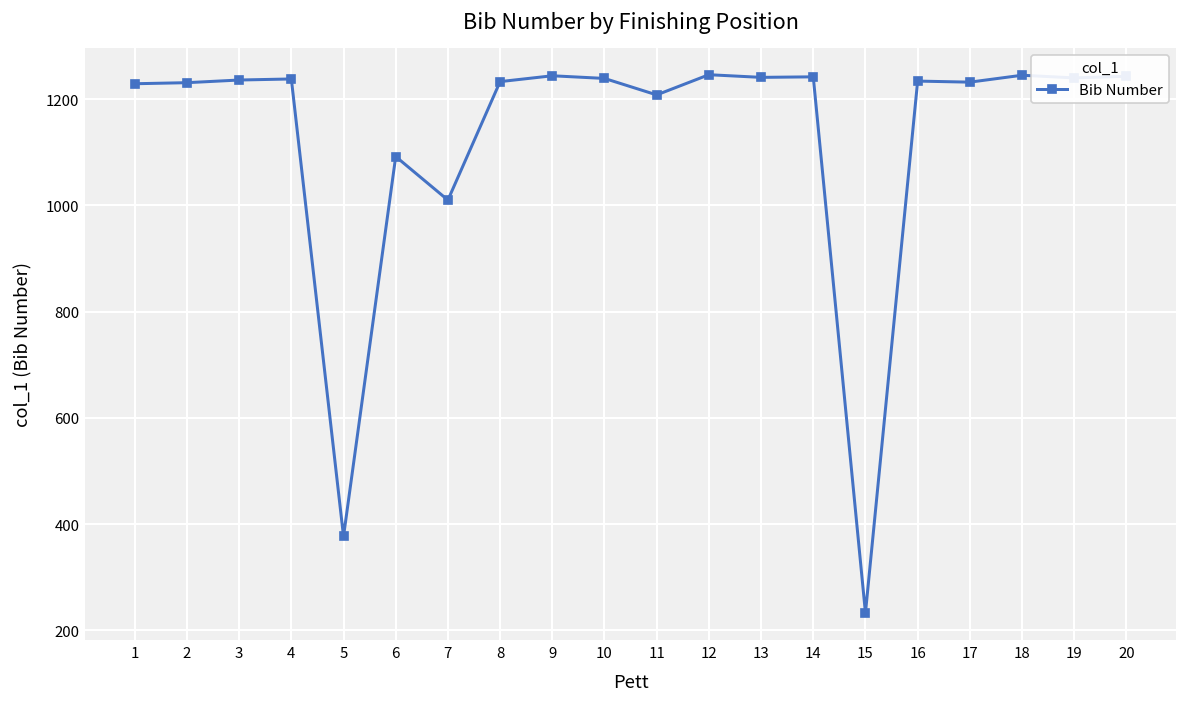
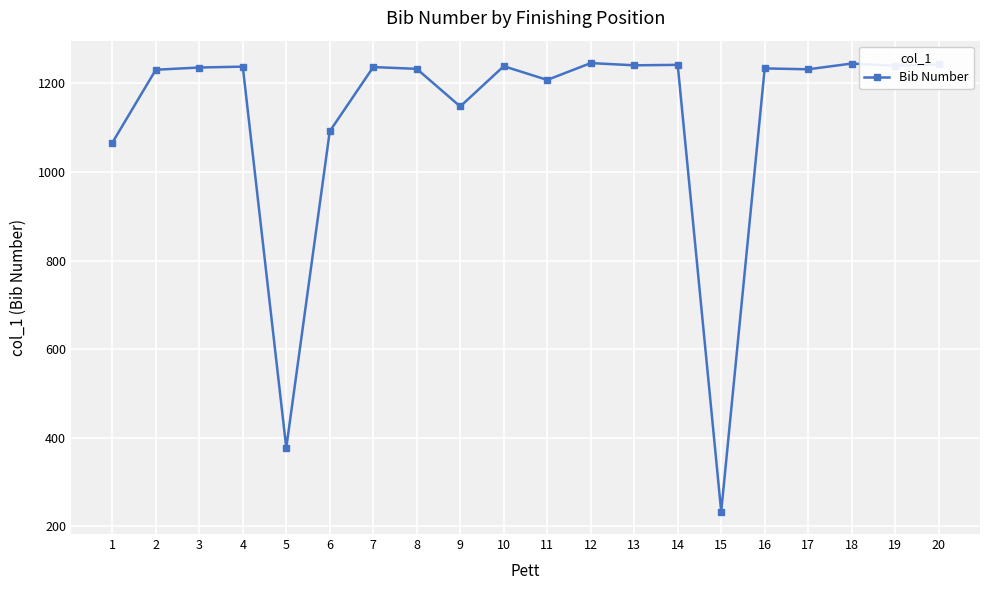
  {
-   "1": 1230,
+   "1": 1070,
    "2": 1230,
    "3": 1240,
    "4": 1240,
    "5": 380,
    "6": 1090,
-   "7": 1010,
+   "7": 1240,
    "8": 1230,
-   "9": 1240,
+   "9": 1150,
    "10": 1240,
    "11": 1210,
    "12": 1250,
    "13": 1240,
    "14": 1240,
    "15": 230,
    "16": 1230,
    "17": 1230,
    "18": 1250
  }
